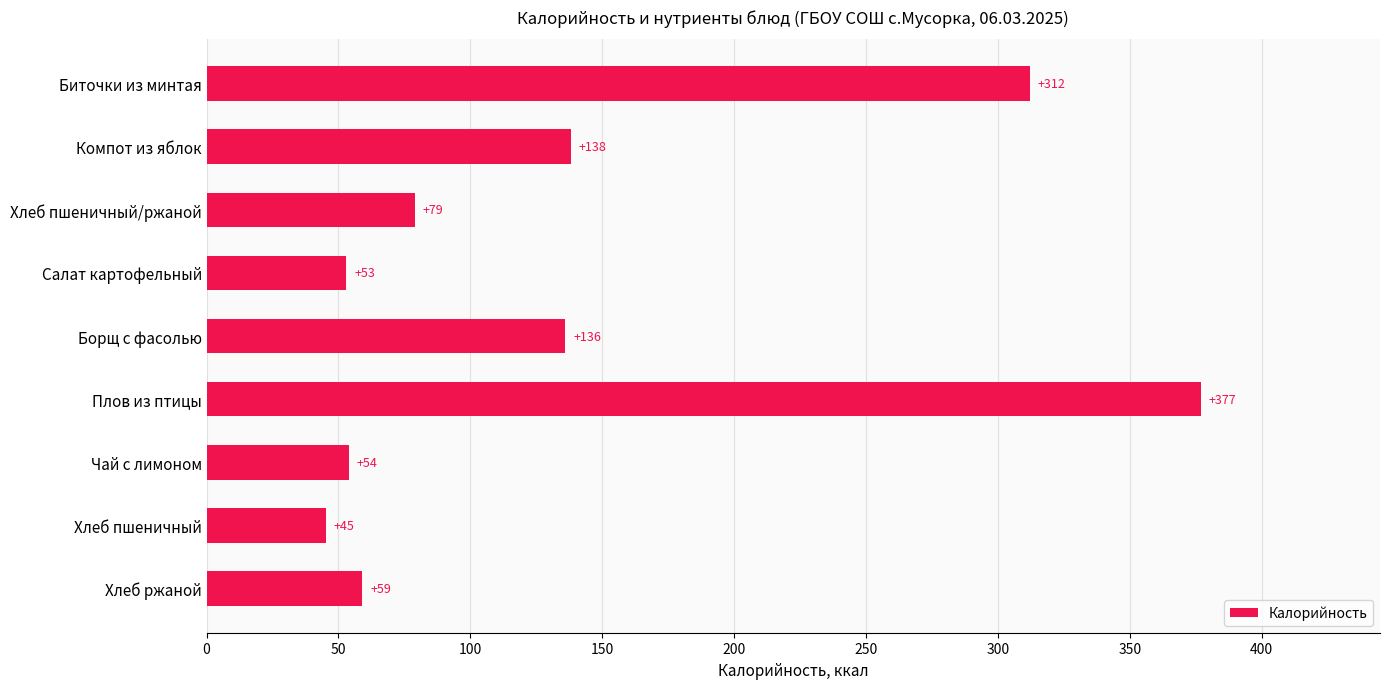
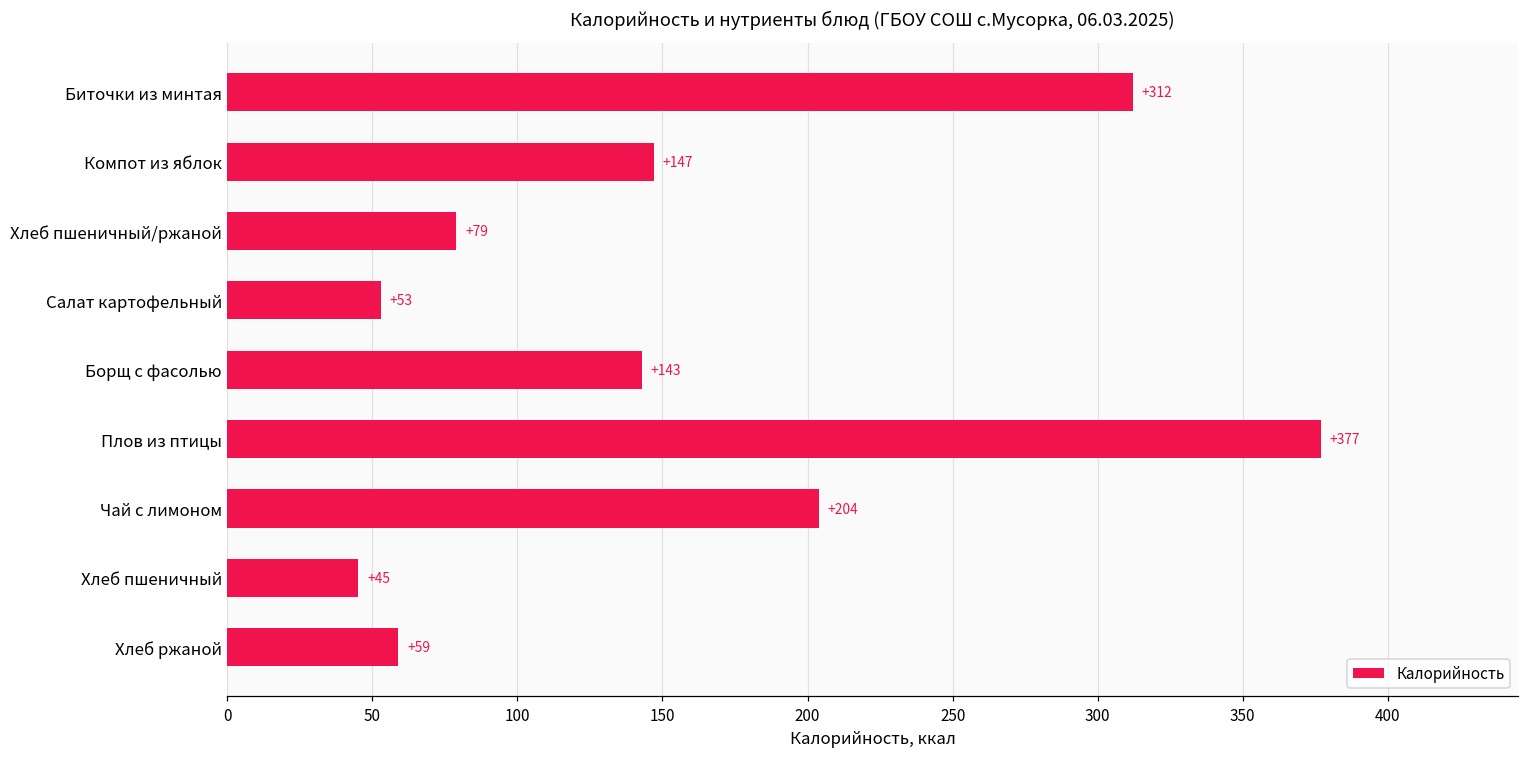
  {
    "Биточки из минтая": "+312",
-   "Компот из яблок": "+138",
+   "Компот из яблок": "+147",
    "Хлеб пшеничный/ржаной": "+79",
    "Салат картофельный": "+53",
-   "Борщ с фасолью": "+136",
+   "Борщ с фасолью": "+143",
    "Плов из птицы": "+377",
-   "Чай с лимоном": "+54",
+   "Чай с лимоном": "+204",
    "Хлеб пшеничный": "+45",
    "Хлеб ржаной": "+59"
  }
